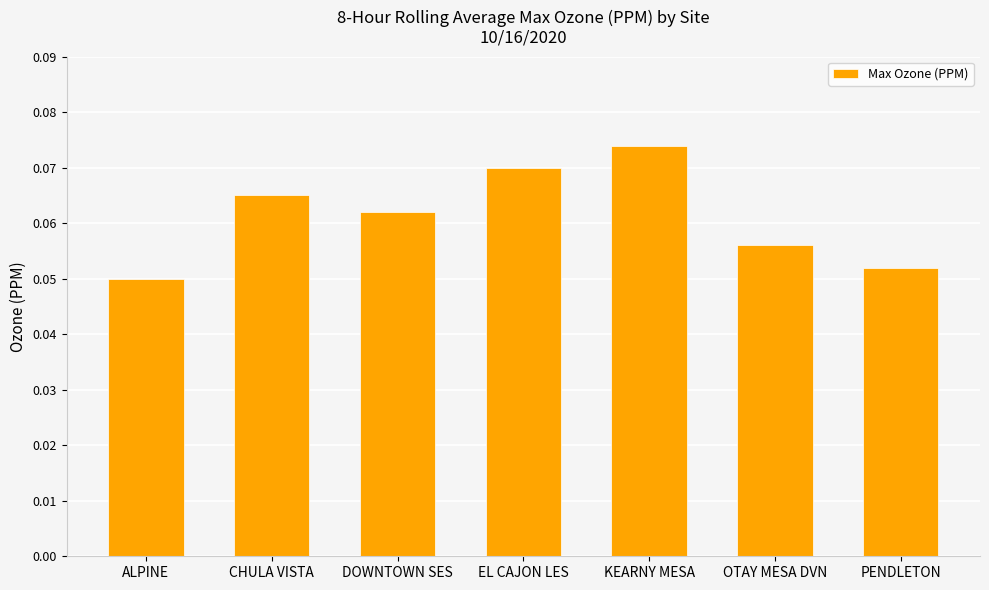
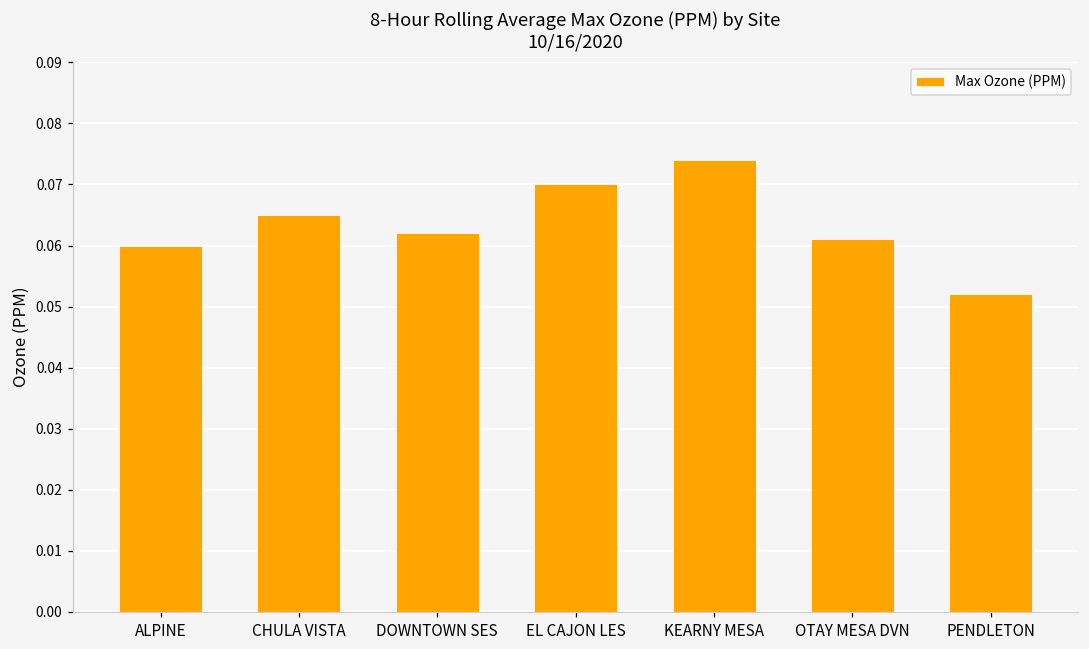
  {
-   "ALPINE": 0.05,
+   "ALPINE": 0.06,
    "CHULA VISTA": 0.065,
    "DOWNTOWN SES": 0.062,
    "EL CAJON LES": 0.070,
    "KEARNY MESA": 0.074,
-   "OTAY MESA DVN": 0.056,
+   "OTAY MESA DVN": 0.061,
    "PENDLETON": 0.052
  }
